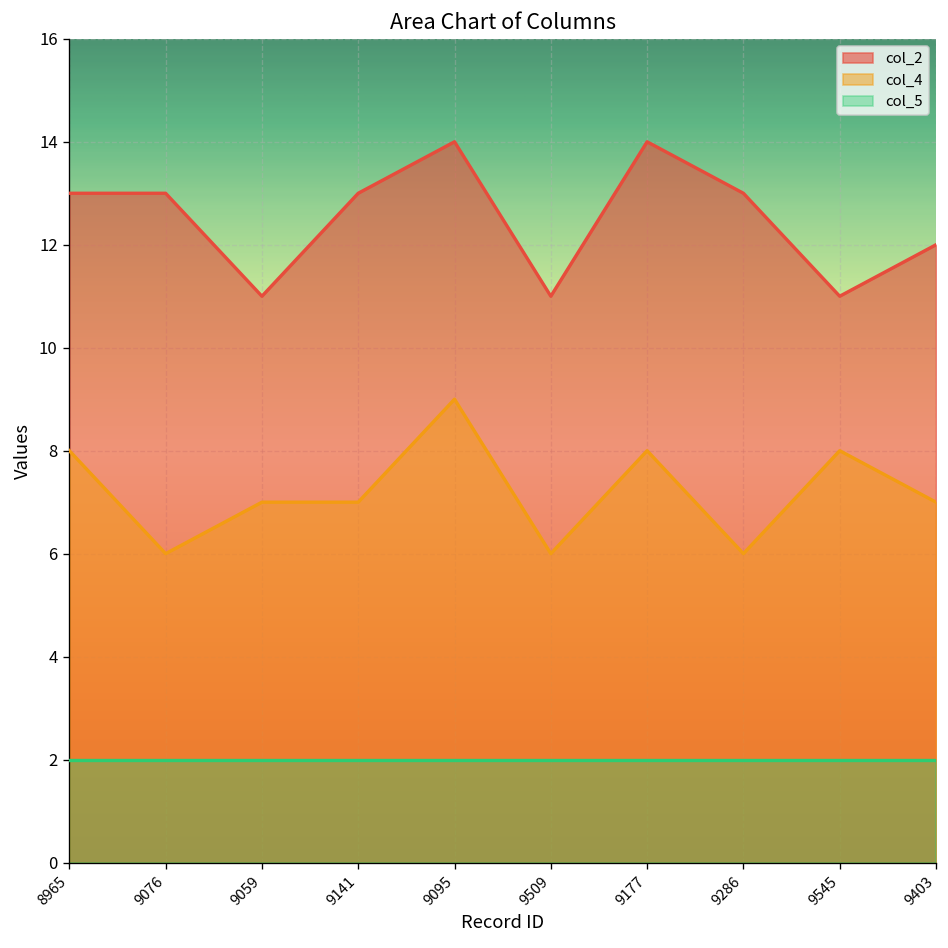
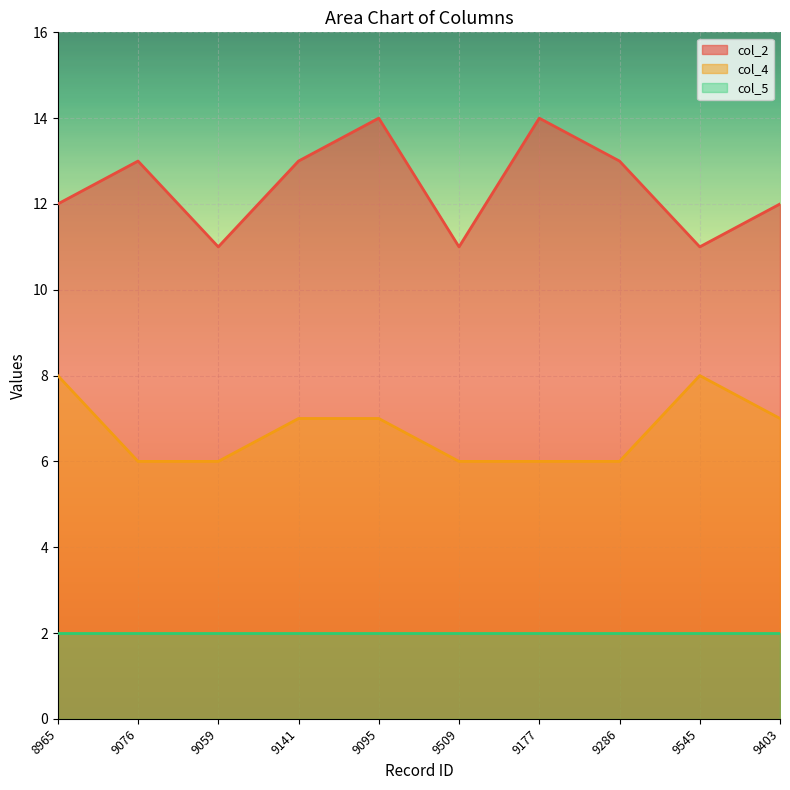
  {
    "col_2": {
-     "8965": 13,
+     "8965": 12,
      "9076": 13,
      "9059": 11,
      "9141": 13,
      "9095": 14,
      "9509": 11,
      "9177": 14,
      "9286": 13,
      "9545": 11,
      "9403": 12
    },
    "col_4": {
      "8965": 8,
      "9076": 6,
-     "9059": 7,
+     "9059": 6,
      "9141": 7,
-     "9095": 9,
+     "9095": 7,
      "9509": 6,
-     "9177": 8,
+     "9177": 6,
      "9286": 6,
      "9545": 8,
      "9403": 7
    },
    "col_5": {
      "8965": 2,
      "9076": 2,
      "9059": 2,
      "9141": 2,
      "9095": 2,
      "9509": 2,
      "9177": 2,
      "9286": 2,
      "9545": 2,
      "9403": 2
    }
  }
